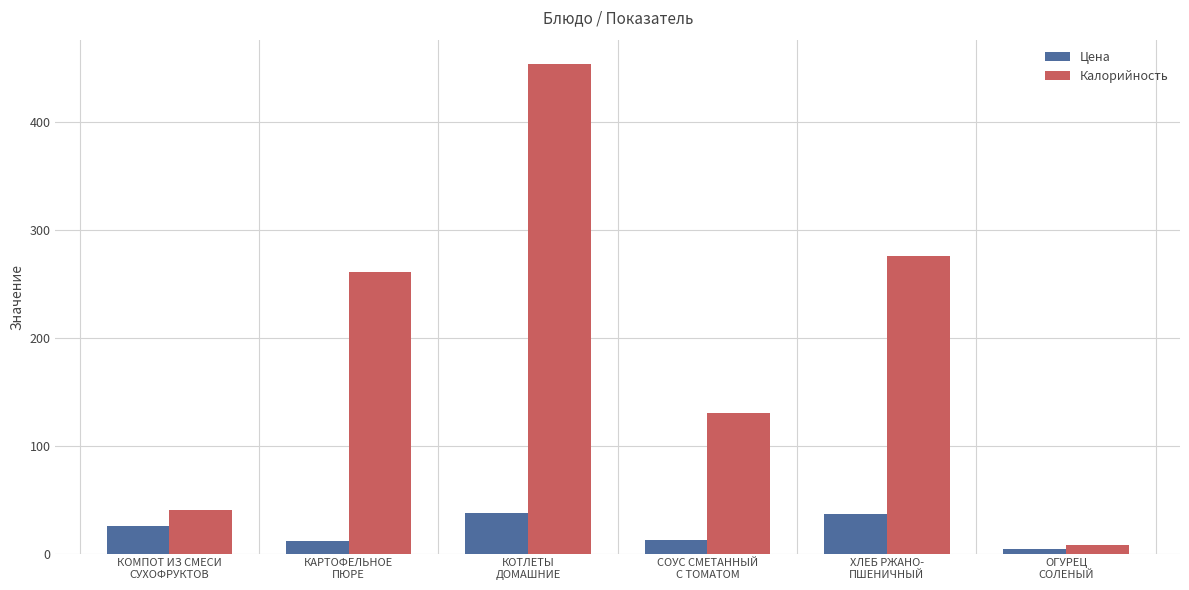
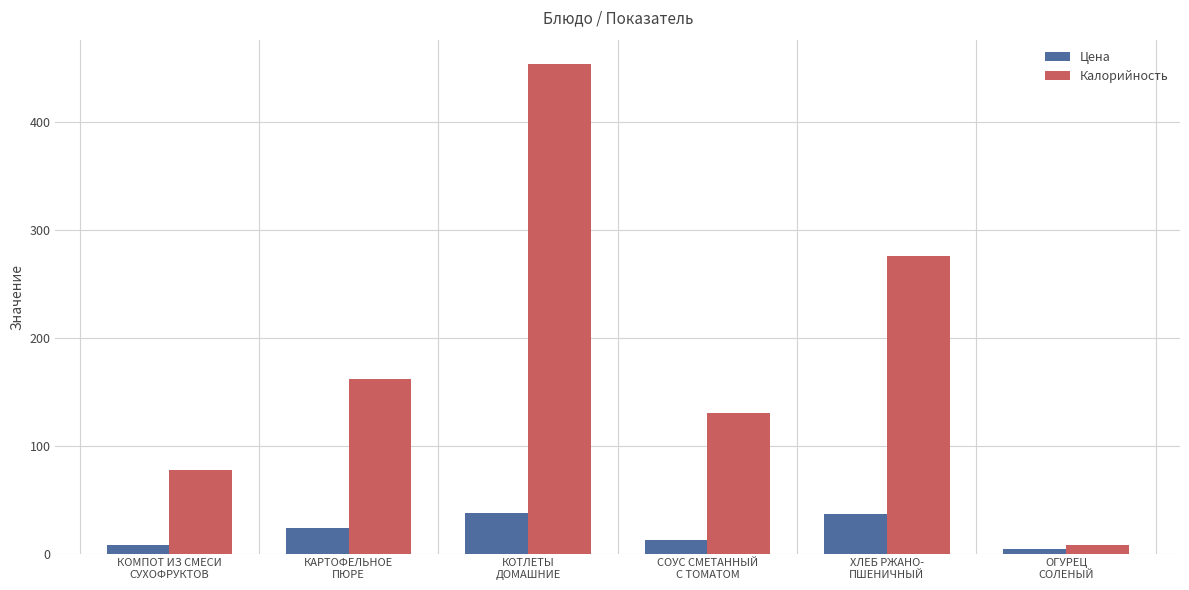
  {
    "Цена": {
-     "КОМПОТ ИЗ СМЕСИ СУХОФРУКТОВ": 26,
-     "КАРТОФЕЛЬНОЕ ПЮРЕ": 12,
+     "КОМПОТ ИЗ СМЕСИ СУХОФРУКТОВ": 8,
+     "КАРТОФЕЛЬНОЕ ПЮРЕ": 24,
      "КОТЛЕТЫ ДОМАШНИЕ": 38,
      "СОУС СМЕТАННЫЙ С ТОМАТОМ": 12,
      "ХЛЕБ РЖАНО- ПШЕНИЧНЫЙ": 37,
      "ОГУРЕЦ СОЛЕНЫЙ": 5
    },
    "Калорийность": {
-     "КОМПОТ ИЗ СМЕСИ СУХОФРУКТОВ": 40,
-     "КАРТОФЕЛЬНОЕ ПЮРЕ": 261,
+     "КОМПОТ ИЗ СМЕСИ СУХОФРУКТОВ": 77,
+     "КАРТОФЕЛЬНОЕ ПЮРЕ": 161,
      "КОТЛЕТЫ ДОМАШНИЕ": 454,
      "СОУС СМЕТАННЫЙ С ТОМАТОМ": 130,
      "ХЛЕБ РЖАНО- ПШЕНИЧНЫЙ": 275,
      "ОГУРЕЦ СОЛЕНЫЙ": 8
    }
  }
